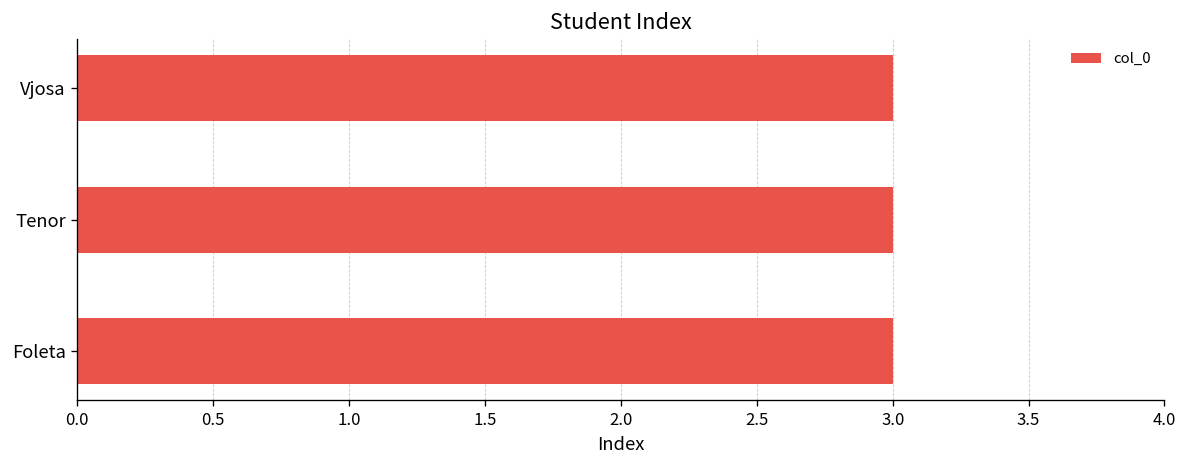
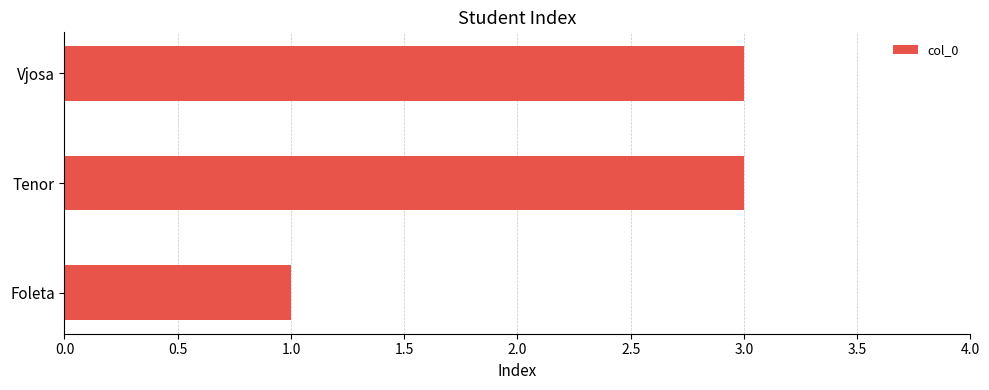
  {
    "Vjosa": 3,
    "Tenor": 3,
-   "Foleta": 3
+   "Foleta": 1
  }
